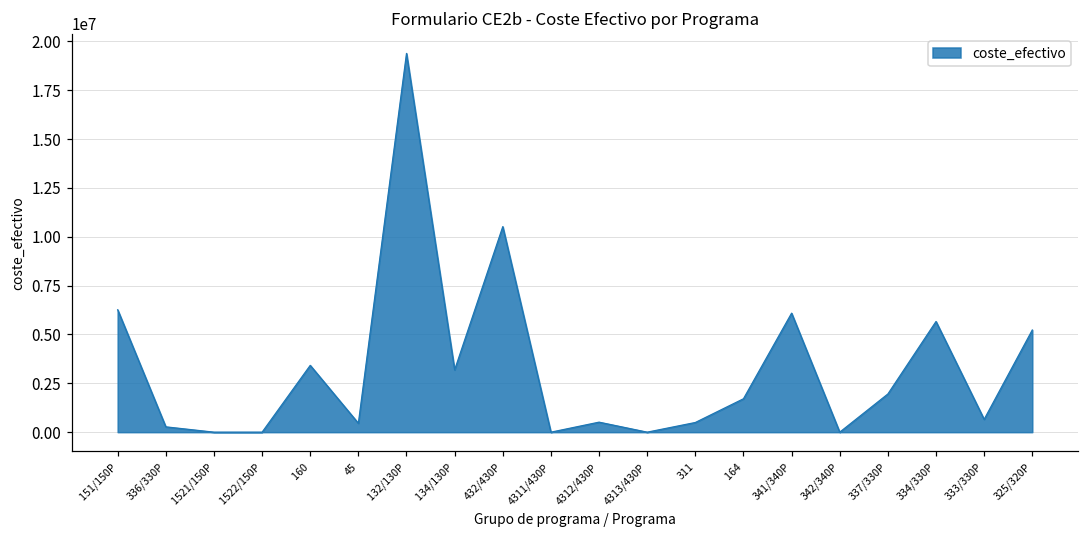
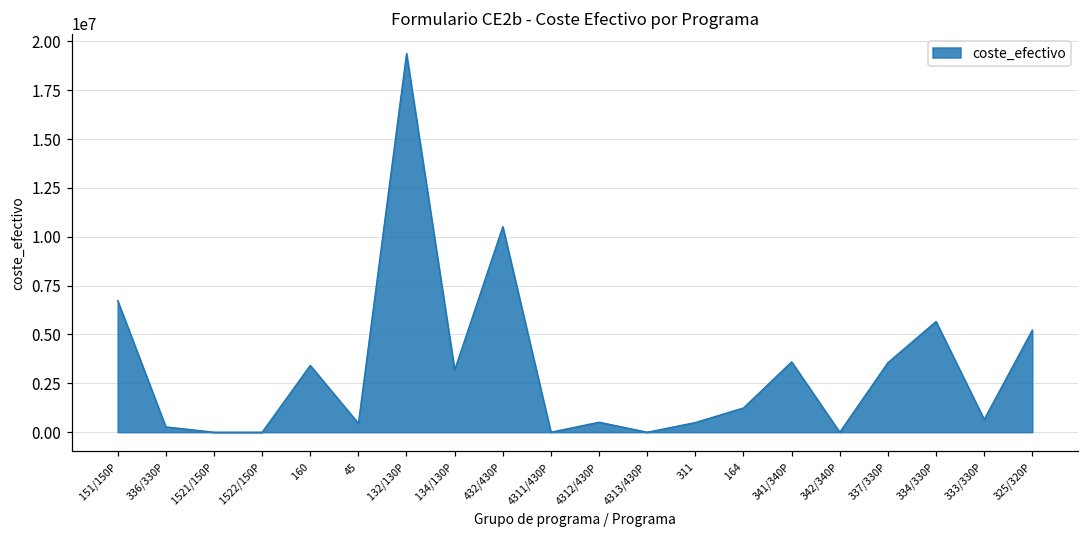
  {
-   "151/150P": 6300000,
+   "151/150P": 6700000,
    "336/330P": 300000,
    "1521/150P": 0,
    "1522/150P": 0,
    "160": 3400000,
    "45": 500000,
    "132/130P": 19400000,
    "134/130P": 3200000,
    "432/430P": 10500000,
    "4311/430P": 0,
    "4312/430P": 500000,
    "4313/430P": 0,
    "311": 500000,
-   "164": 1700000,
-   "341/340P": 6100000,
+   "164": 1200000,
+   "341/340P": 3600000,
    "342/340P": 0,
-   "337/330P": 2000000,
+   "337/330P": 3600000,
    "334/330P": 5700000,
    "333/330P": 700000,
    "325/320P": 5200000
  }
